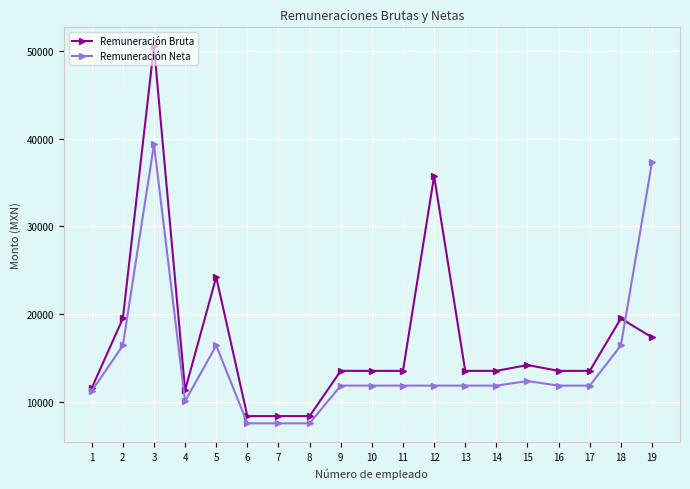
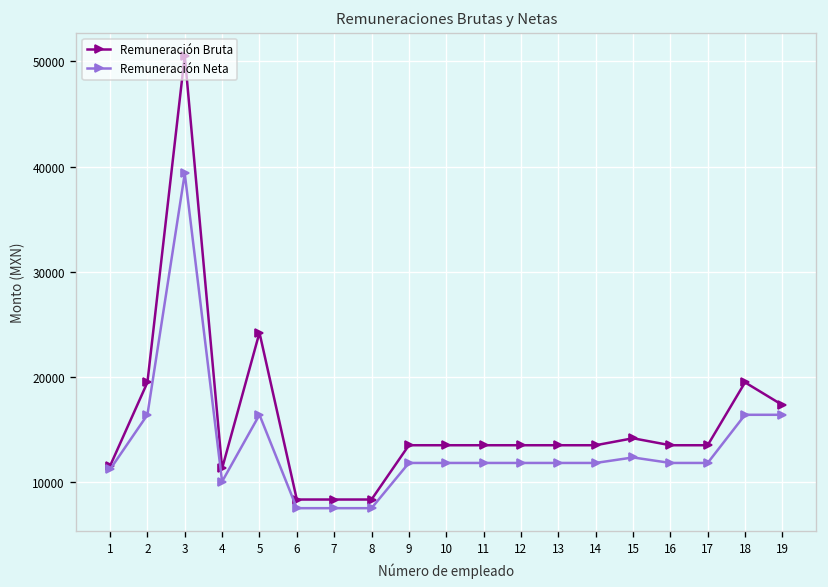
  {
    "Remuneración Bruta": {
      "1": 12000,
      "2": 20000,
      "4": 11000,
      "5": 24000,
      "6": 8000,
      "7": 8000,
      "8": 8000,
      "9": 14000,
      "10": 14000,
      "11": 14000,
-     "12": 36000,
+     "12": 14000,
      "13": 14000,
      "14": 14000,
      "15": 14000,
      "16": 14000,
      "17": 14000,
      "18": 20000,
      "19": 17000
    },
    "Remuneración Neta": {
      "1": 11000,
      "2": 16000,
      "3": 39000,
      "4": 10000,
      "5": 16000,
      "6": 8000,
      "7": 8000,
      "8": 8000,
      "9": 12000,
      "10": 12000,
      "11": 12000,
      "12": 12000,
      "13": 12000,
      "14": 12000,
      "15": 12000,
      "16": 12000,
      "17": 12000,
      "18": 16000,
-     "19": 37000
+     "19": 16000
    }
  }
